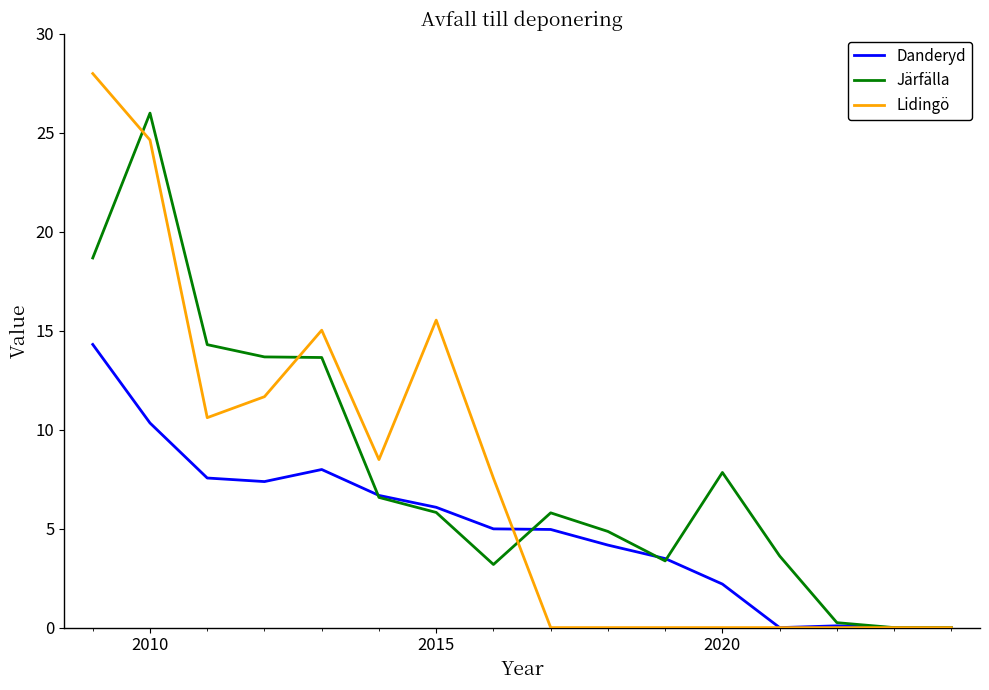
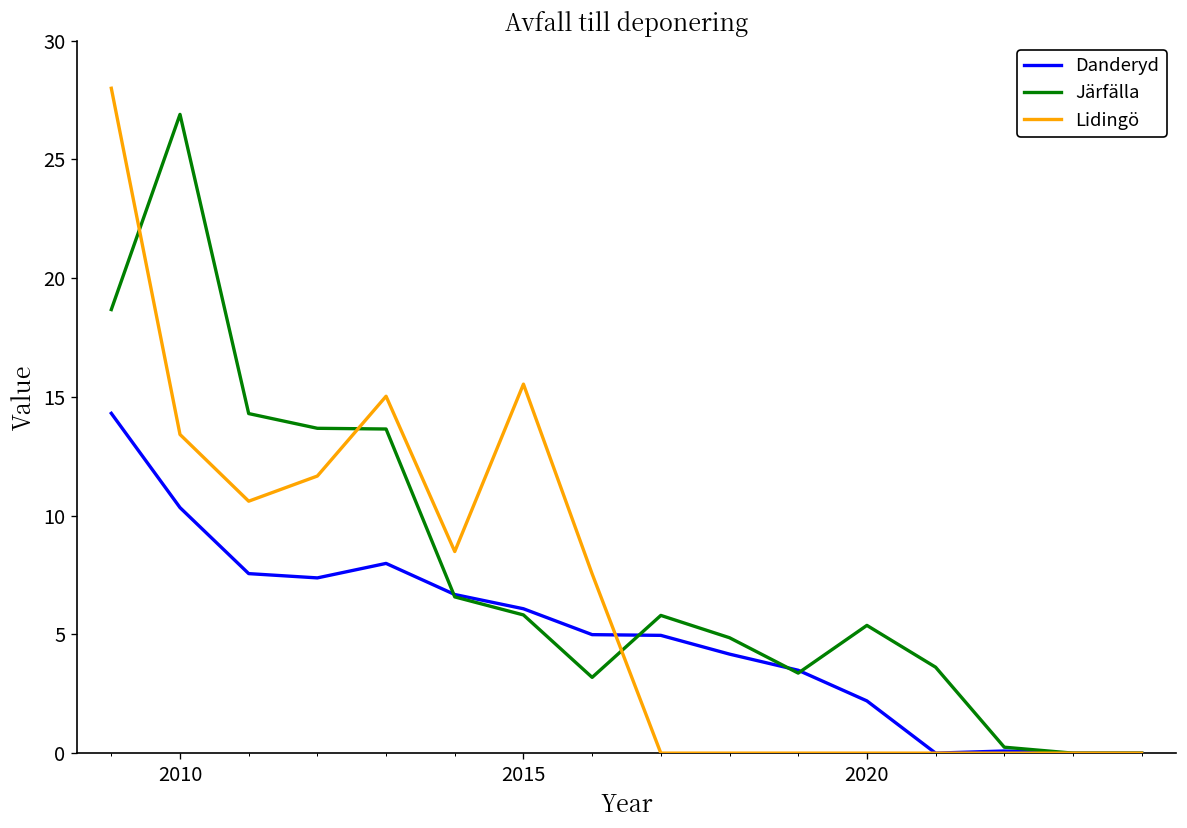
  {
    "Danderyd": {
      "2010": 10.3,
      "2015": 6.1,
      "2020": 2.2
    },
    "Järfälla": {
-     "2010": 26.0,
+     "2010": 26.9,
      "2015": 5.8,
-     "2020": 7.8
+     "2020": 5.4
    },
    "Lidingö": {
-     "2010": 24.6,
+     "2010": 13.4,
      "2015": 15.5,
      "2020": 0.0
    }
  }
